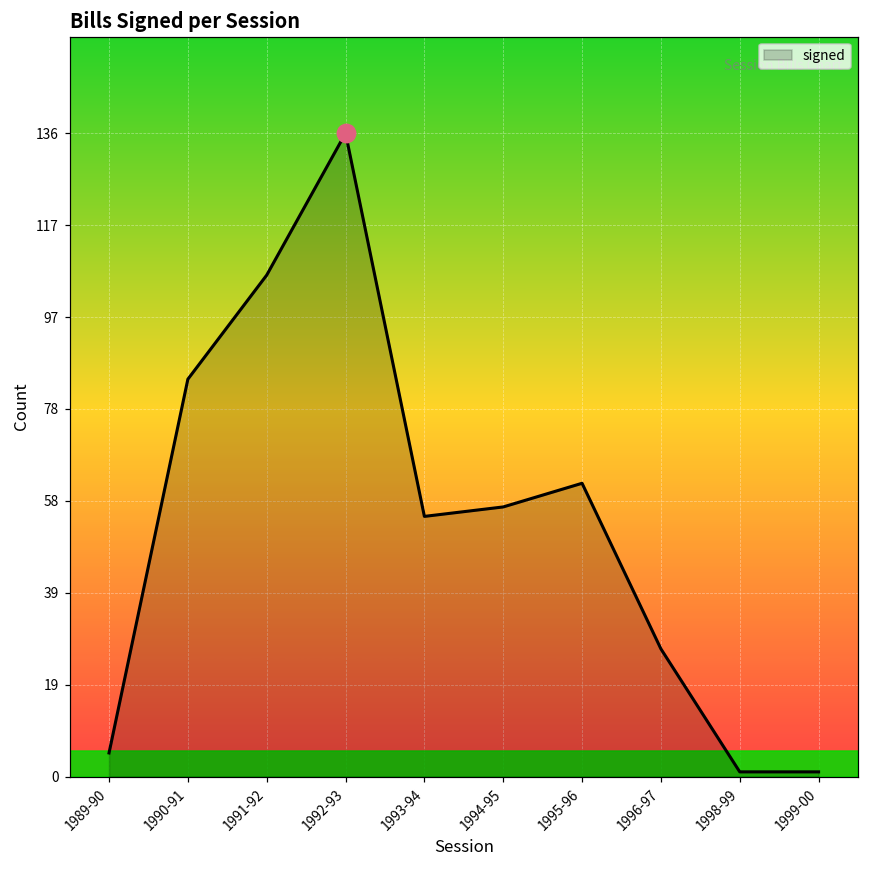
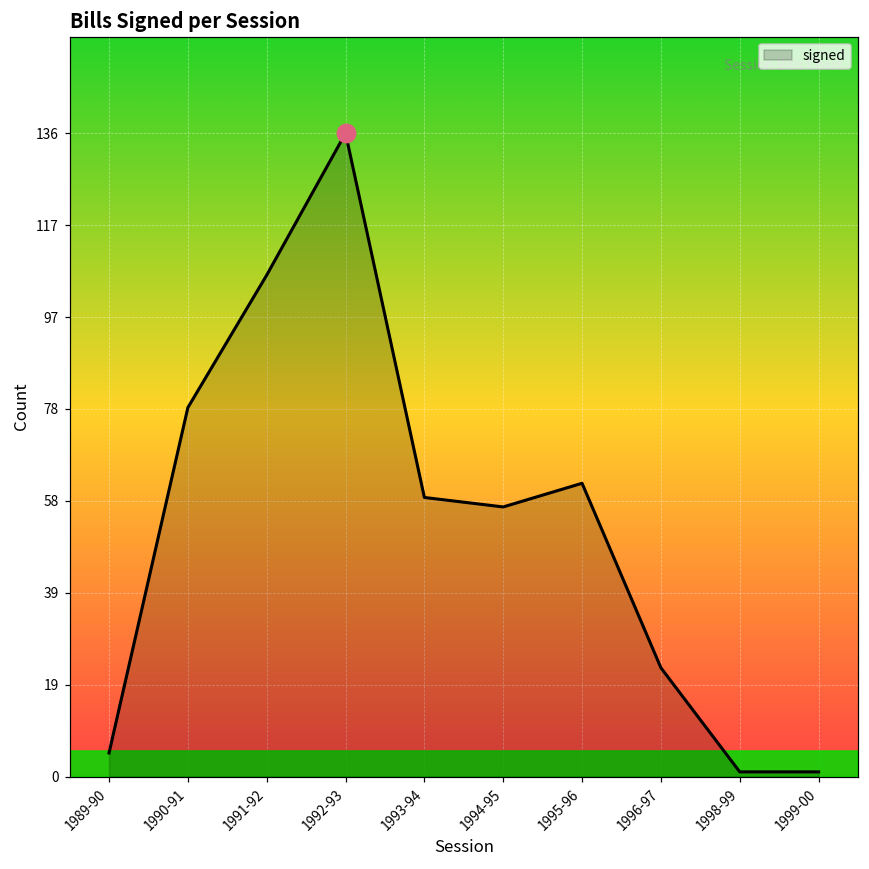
  {
    "signed": {
-     "1990-91": 84,
+     "1990-91": 78,
      "1991-92": 106,
-     "1993-94": 55,
+     "1993-94": 59,
      "1994-95": 57,
      "1995-96": 62,
-     "1996-97": 27
+     "1996-97": 23
    }
  }
